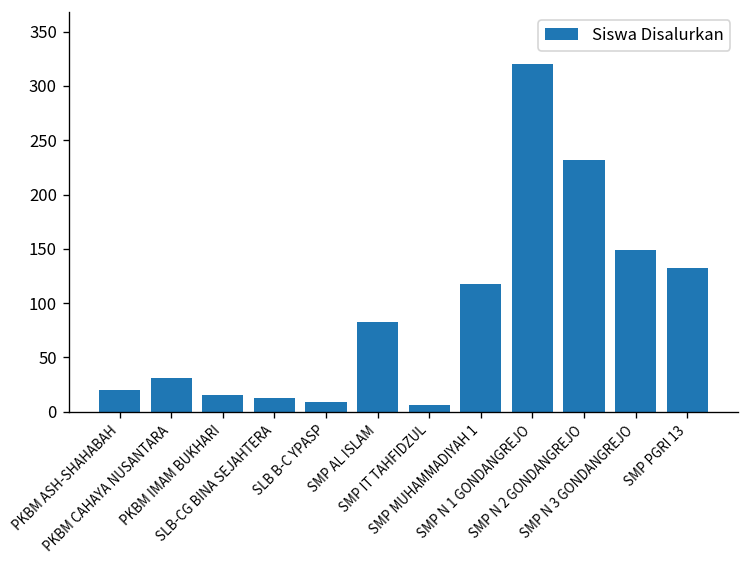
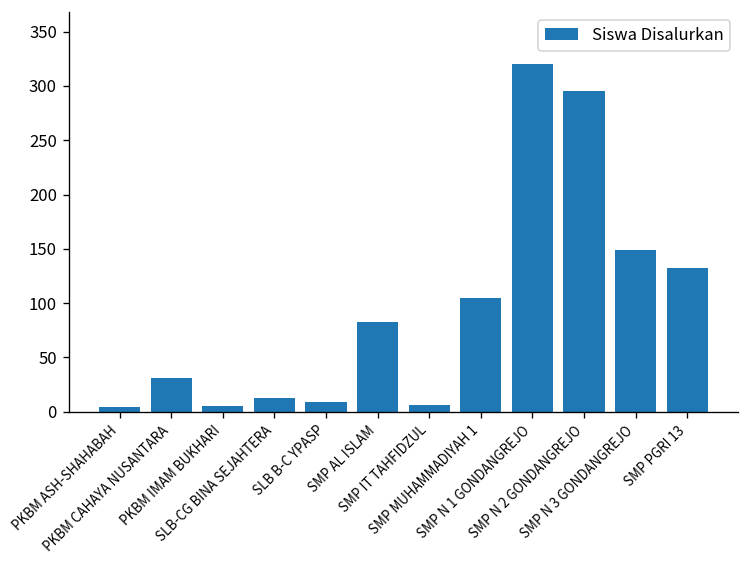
  {
-   "PKBM ASH-SHAHABAH": 20,
+   "PKBM ASH-SHAHABAH": 0,
    "PKBM CAHAYA NUSANTARA": 30,
-   "PKBM IMAM BUKHARI": 20,
+   "PKBM IMAM BUKHARI": 10,
    "SLB-CG BINA SEJAHTERA": 10,
    "SLB B-C YPASP": 10,
    "SMP AL ISLAM": 80,
    "SMP IT TAHFIDZUL": 10,
-   "SMP MUHAMMADIYAH 1": 120,
+   "SMP MUHAMMADIYAH 1": 110,
    "SMP N 1 GONDANGREJO": 320,
-   "SMP N 2 GONDANGREJO": 230,
+   "SMP N 2 GONDANGREJO": 300,
    "SMP N 3 GONDANGREJO": 150,
    "SMP PGRI 13": 130
  }
